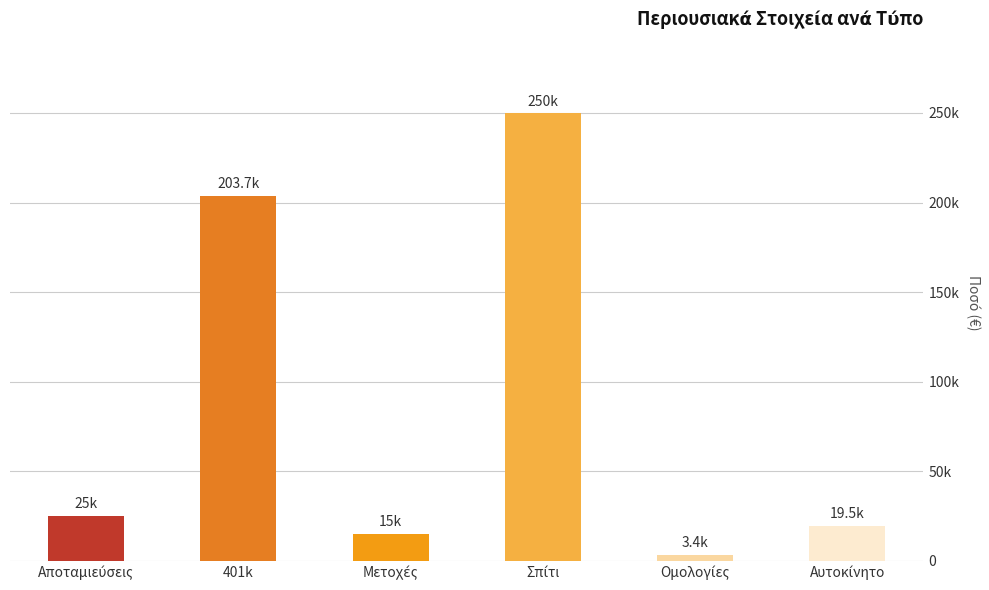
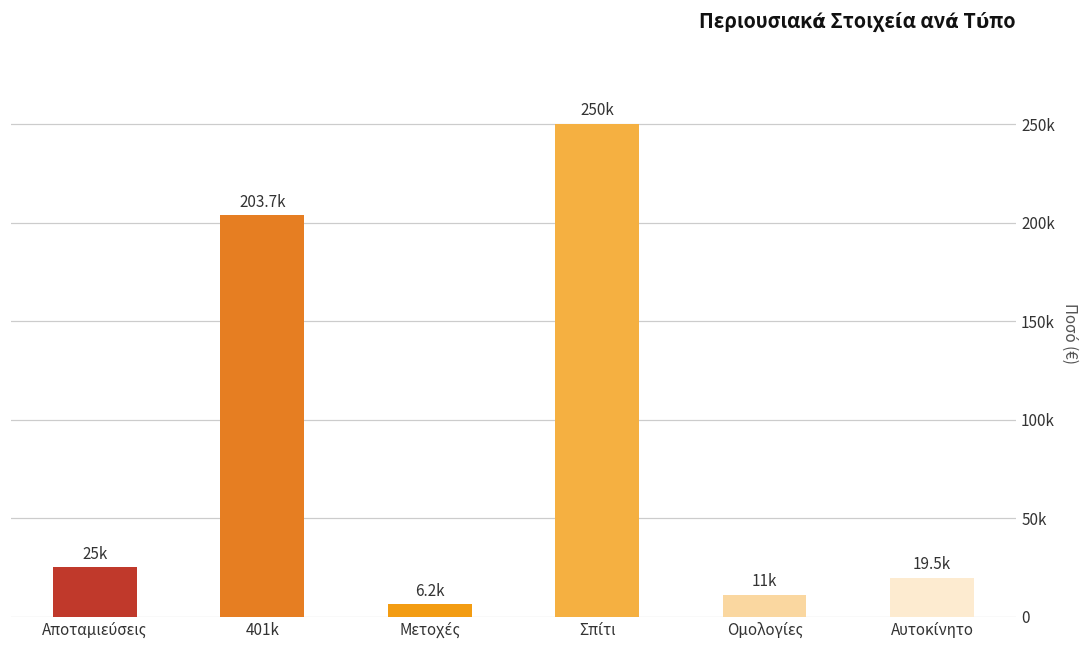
  {
    "Αποταμιεύσεις": "25k",
    "401k": "203.7k",
-   "Μετοχές": "15k",
+   "Μετοχές": "6.2k",
    "Σπίτι": "250k",
-   "Ομολογίες": "3.4k",
+   "Ομολογίες": "11k",
    "Αυτοκίνητο": "19.5k"
  }
